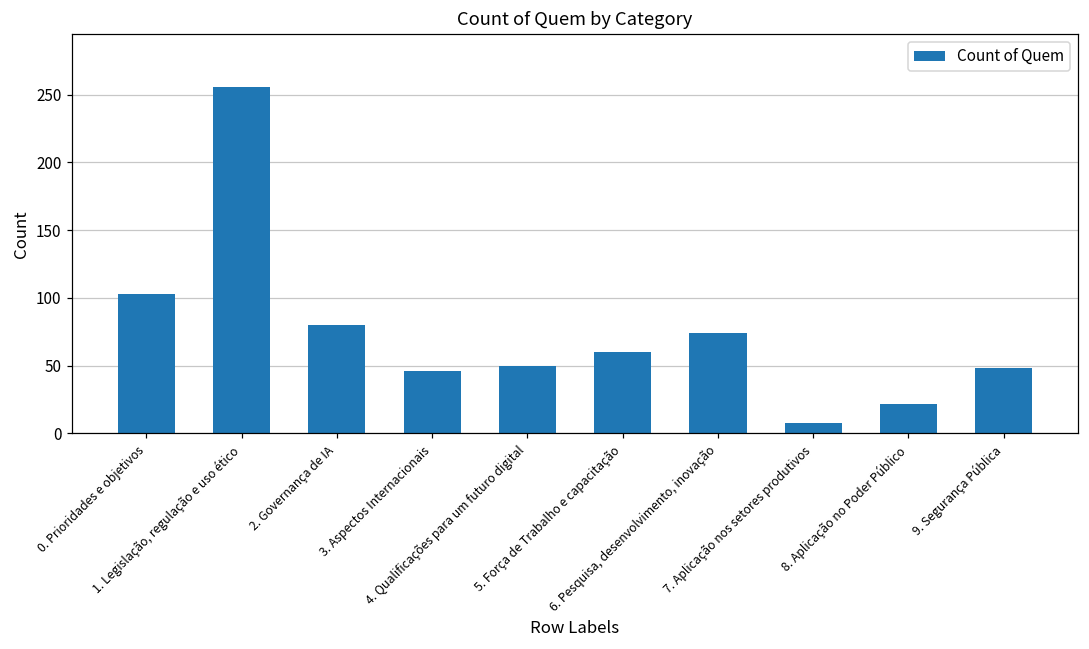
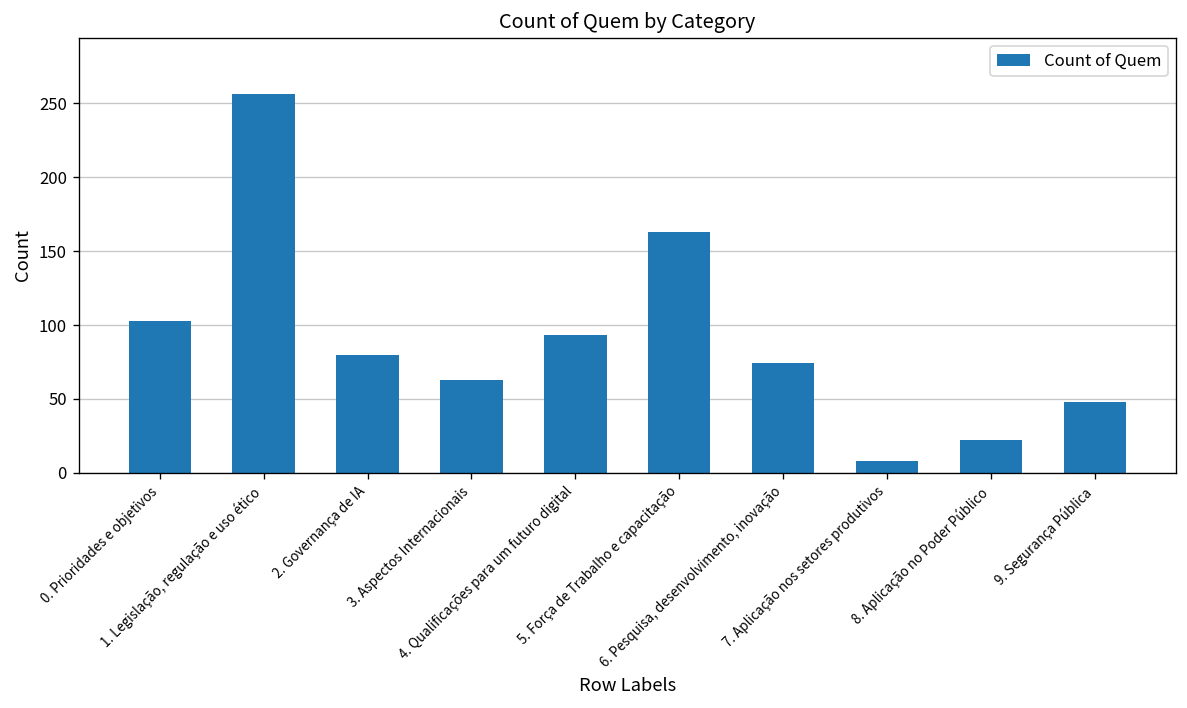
  {
    "0. Prioridades e objetivos": 103,
    "1. Legislação, regulação e uso ético": 256,
    "2. Governança de IA": 80,
-   "3. Aspectos Internacionais": 46,
-   "4. Qualificações para um futuro digital": 50,
-   "5. Força de Trabalho e capacitação": 60,
+   "3. Aspectos Internacionais": 63,
+   "4. Qualificações para um futuro digital": 93,
+   "5. Força de Trabalho e capacitação": 163,
    "6. Pesquisa, desenvolvimento, inovação": 74,
    "7. Aplicação nos setores produtivos": 8,
    "8. Aplicação no Poder Público": 22,
    "9. Segurança Pública": 48
  }
